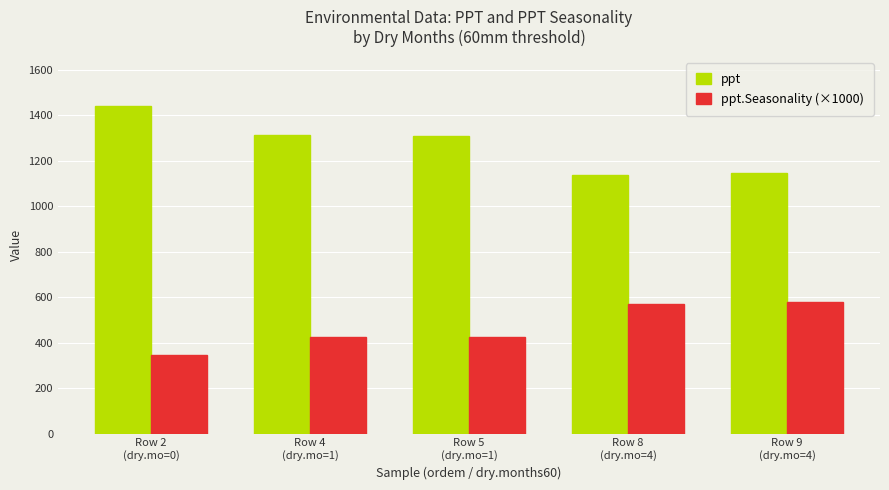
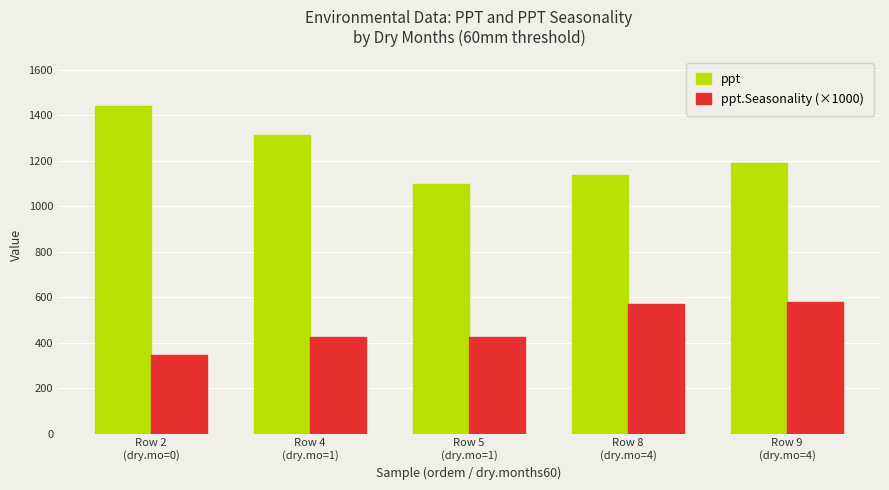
  {
    "ppt": {
      "Row 2 (dry.mo=0)": 1440,
      "Row 4 (dry.mo=1)": 1310,
-     "Row 5 (dry.mo=1)": 1310,
+     "Row 5 (dry.mo=1)": 1100,
      "Row 8 (dry.mo=4)": 1140,
-     "Row 9 (dry.mo=4)": 1150
+     "Row 9 (dry.mo=4)": 1190
    },
    "ppt.Seasonality (×1000)": {
      "Row 2 (dry.mo=0)": 350,
      "Row 4 (dry.mo=1)": 420,
      "Row 5 (dry.mo=1)": 420,
      "Row 8 (dry.mo=4)": 570,
      "Row 9 (dry.mo=4)": 580
    }
  }
